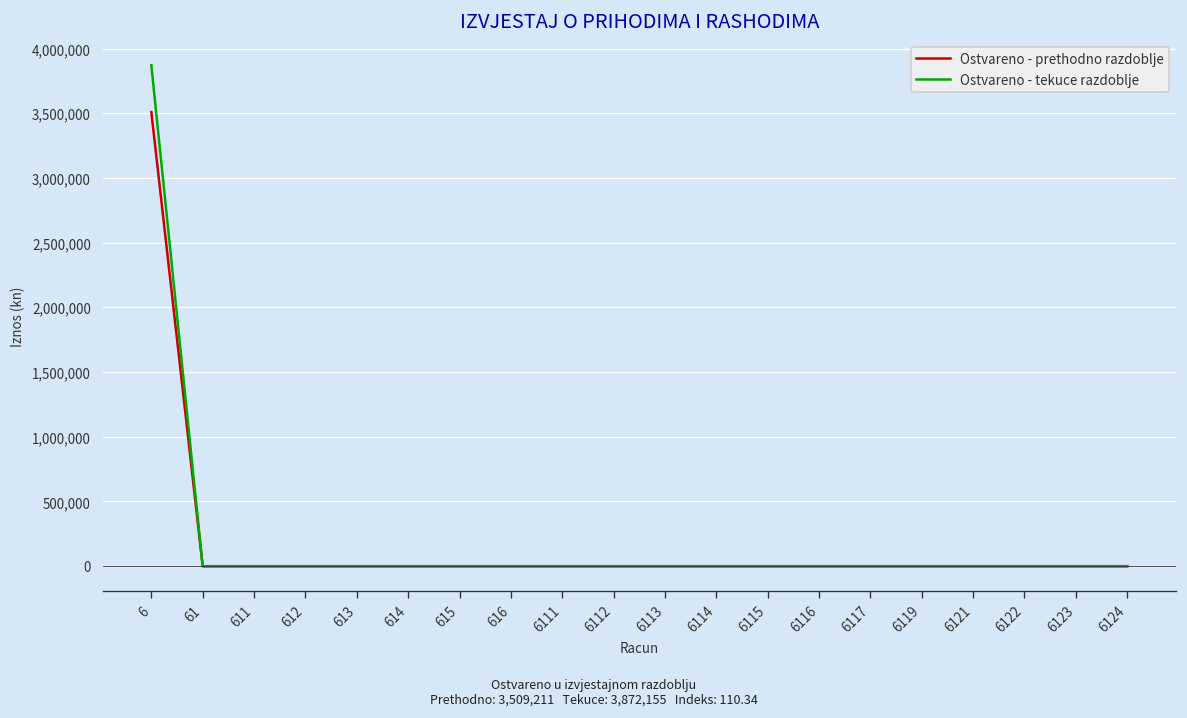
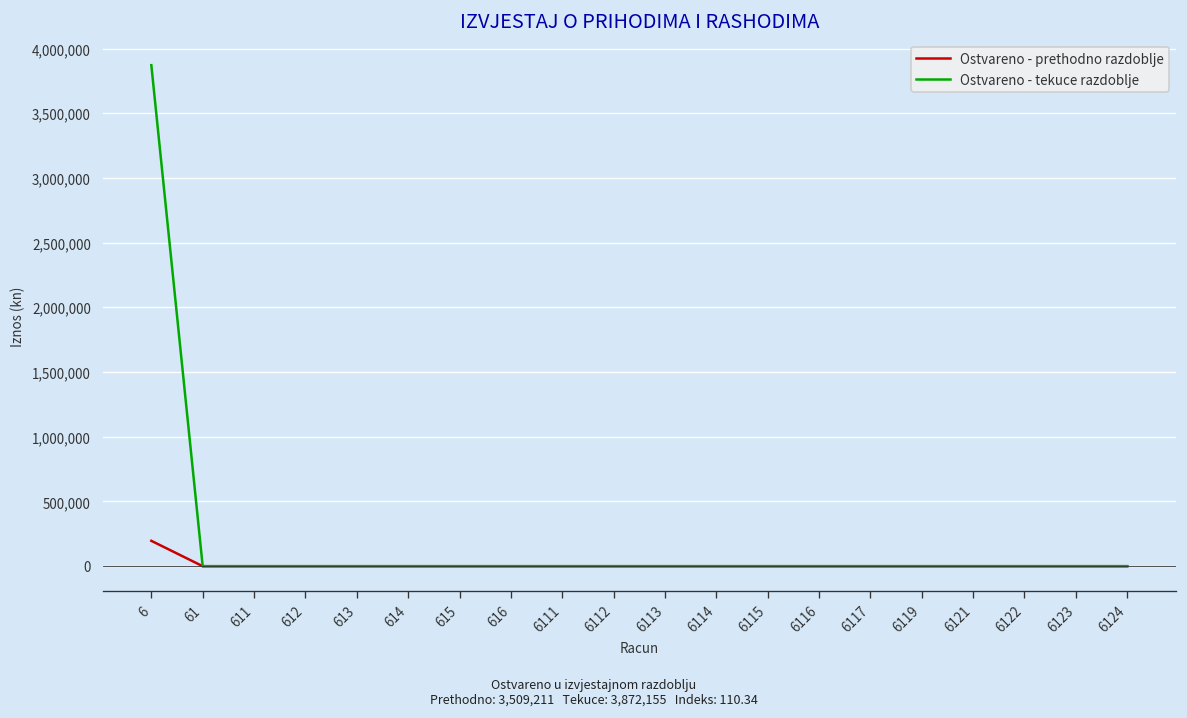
  {
    "Ostvareno - prethodno razdoblje": {
-     "6": "3,510,000"
+     "6": "200,000"
    },
    "Ostvareno - tekuce razdoblje": {
      "6": "3,870,000"
    }
  }
